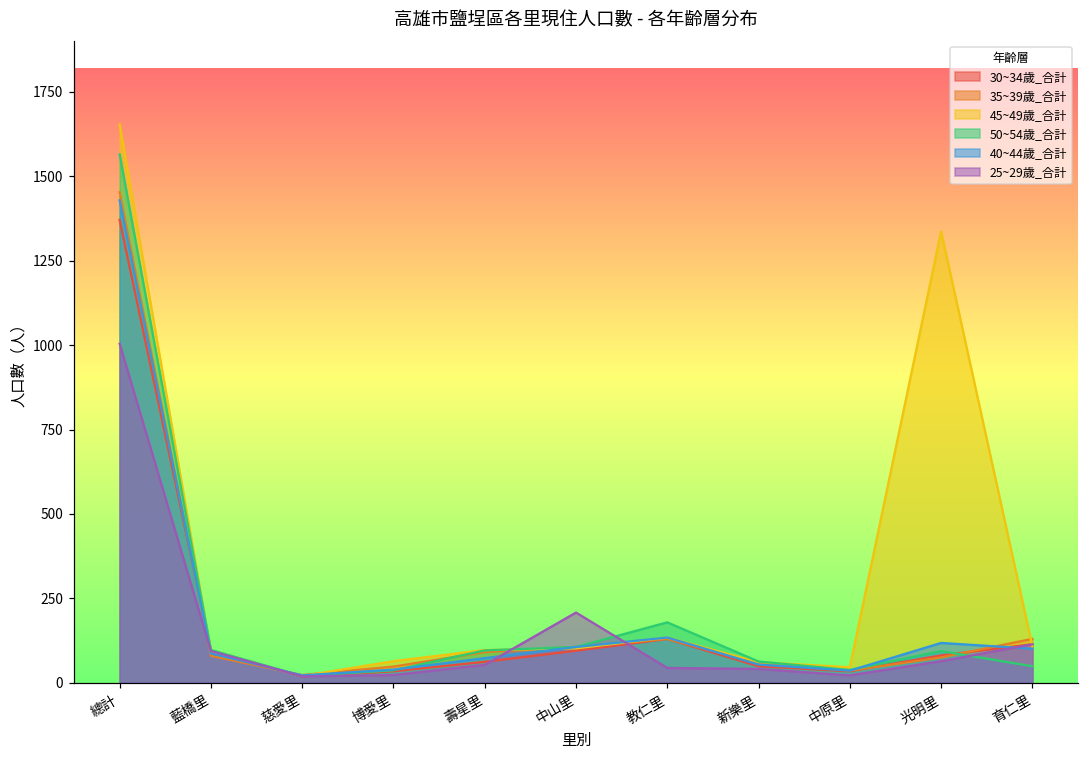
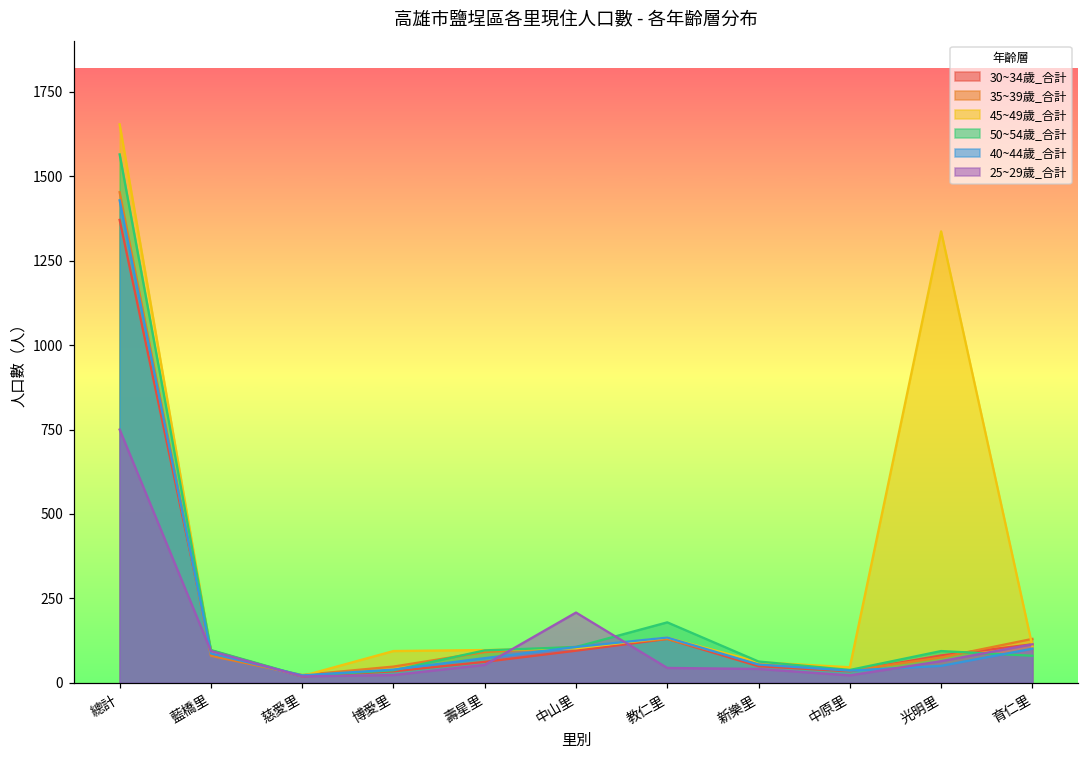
  {
    "45~49歲_合計": {
      "總計": 1650,
-     "博愛里": 60,
+     "博愛里": 90,
      "光明里": 1340
    },
    "50~54歲_合計": {
      "總計": 1570,
      "教仁里": 180,
      "光明里": 90,
-     "育仁里": 50
+     "育仁里": 80
    },
    "40~44歲_合計": {
      "總計": 1430,
      "壽星里": 70,
-     "光明里": 120
+     "光明里": 50
    },
    "25~29歲_合計": {
-     "總計": 1000,
+     "總計": 750,
      "博愛里": 20,
      "壽星里": 50,
      "中山里": 210,
      "教仁里": 40,
      "中原里": 20,
      "光明里": 60
    }
  }
